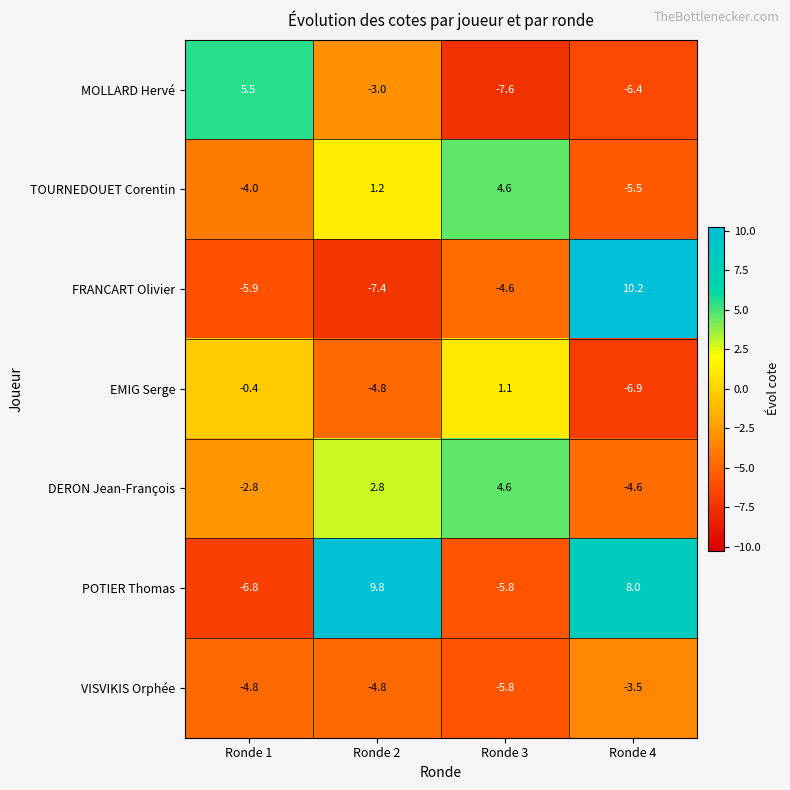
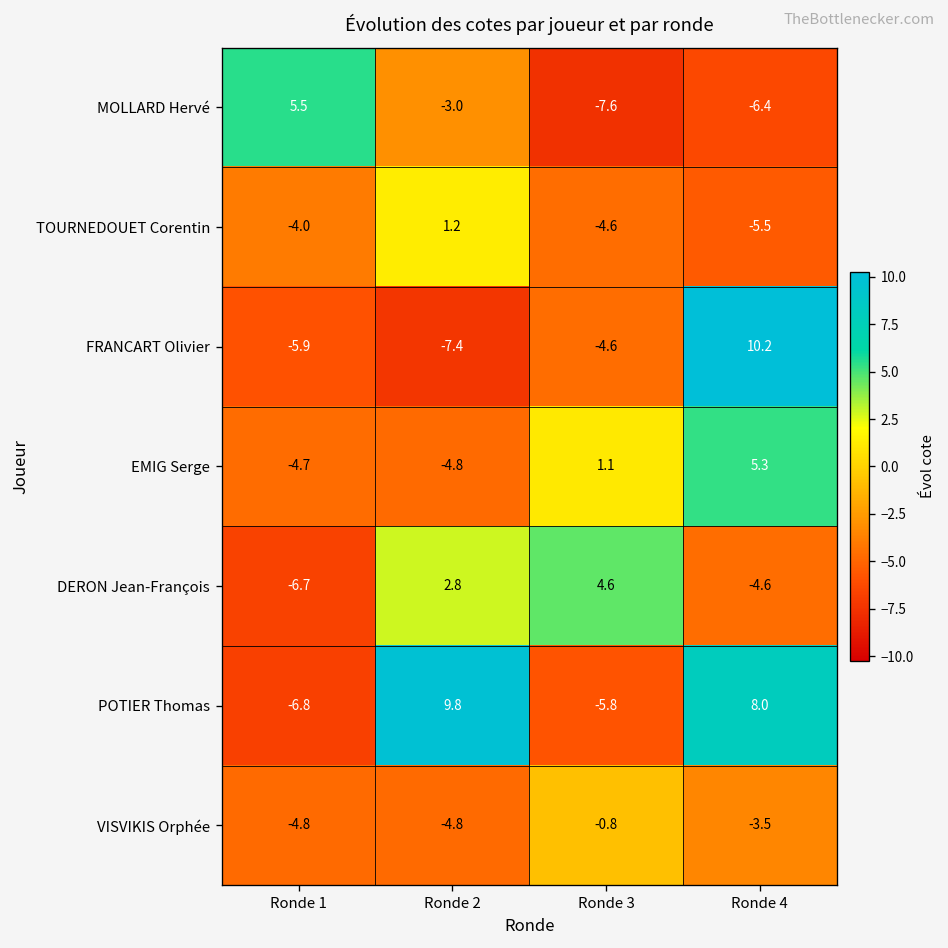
  {
    "MOLLARD Hervé": {
      "Ronde 1": 5.5,
      "Ronde 2": -3.0,
      "Ronde 3": -7.6,
      "Ronde 4": -6.4
    },
    "TOURNEDOUET Corentin": {
      "Ronde 1": -4.0,
      "Ronde 2": 1.2,
-     "Ronde 3": 4.6,
+     "Ronde 3": -4.6,
      "Ronde 4": -5.5
    },
    "FRANCART Olivier": {
      "Ronde 1": -5.9,
      "Ronde 2": -7.4,
      "Ronde 3": -4.6,
      "Ronde 4": 10.2
    },
    "EMIG Serge": {
-     "Ronde 1": -0.4,
+     "Ronde 1": -4.7,
      "Ronde 2": -4.8,
      "Ronde 3": 1.1,
-     "Ronde 4": -6.9
+     "Ronde 4": 5.3
    },
    "DERON Jean-François": {
-     "Ronde 1": -2.8,
+     "Ronde 1": -6.7,
      "Ronde 2": 2.8,
      "Ronde 3": 4.6,
      "Ronde 4": -4.6
    },
    "POTIER Thomas": {
      "Ronde 1": -6.8,
      "Ronde 2": 9.8,
      "Ronde 3": -5.8,
      "Ronde 4": 8.0
    },
    "VISVIKIS Orphée": {
      "Ronde 1": -4.8,
      "Ronde 2": -4.8,
-     "Ronde 3": -5.8,
+     "Ronde 3": -0.8,
      "Ronde 4": -3.5
    }
  }
